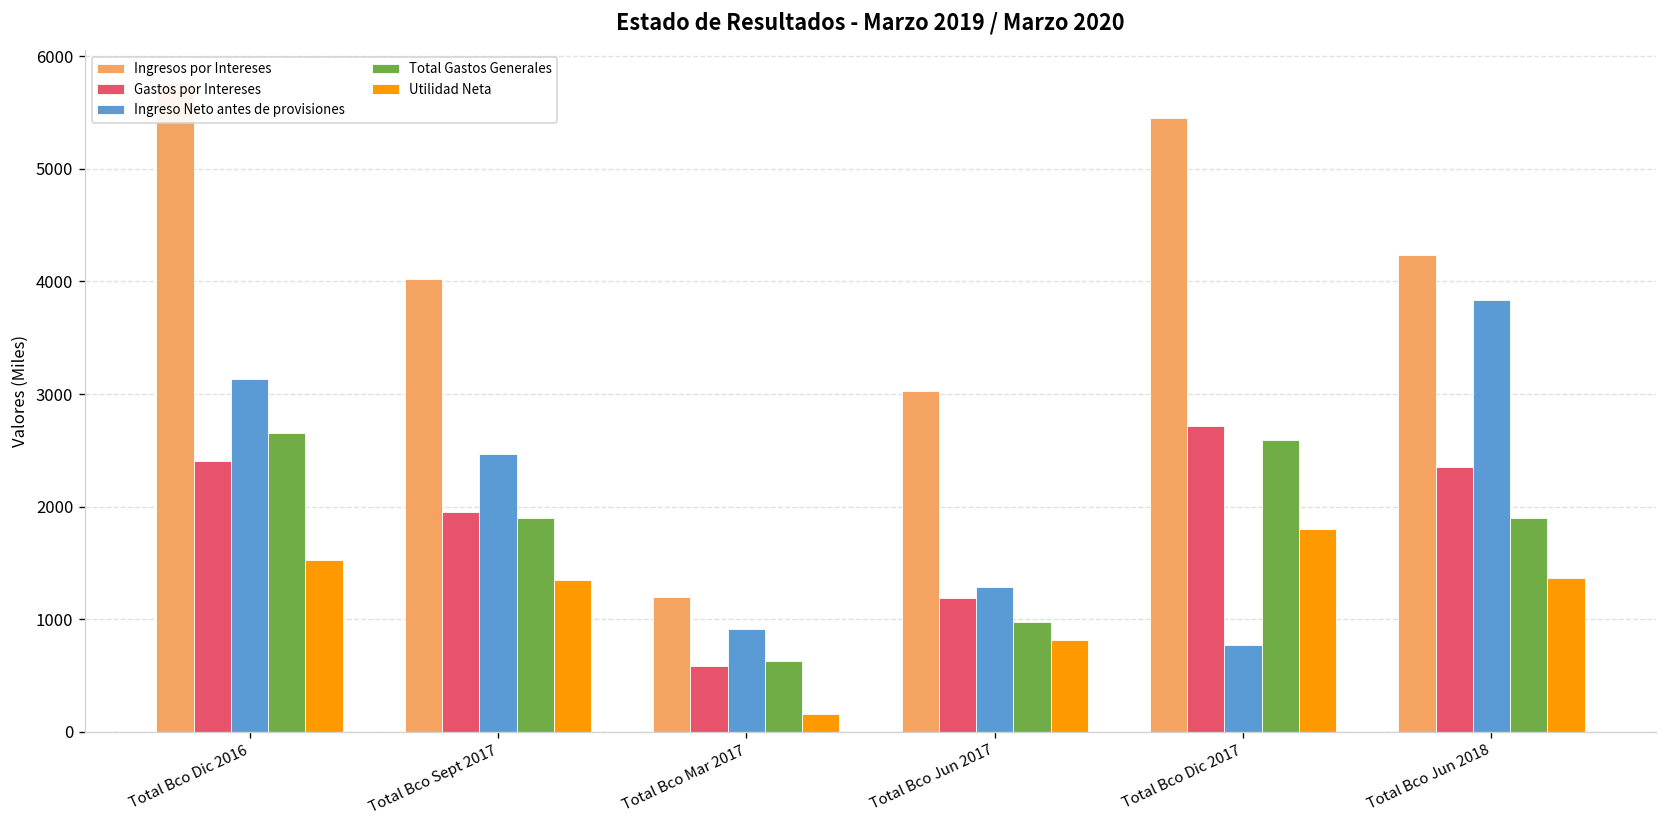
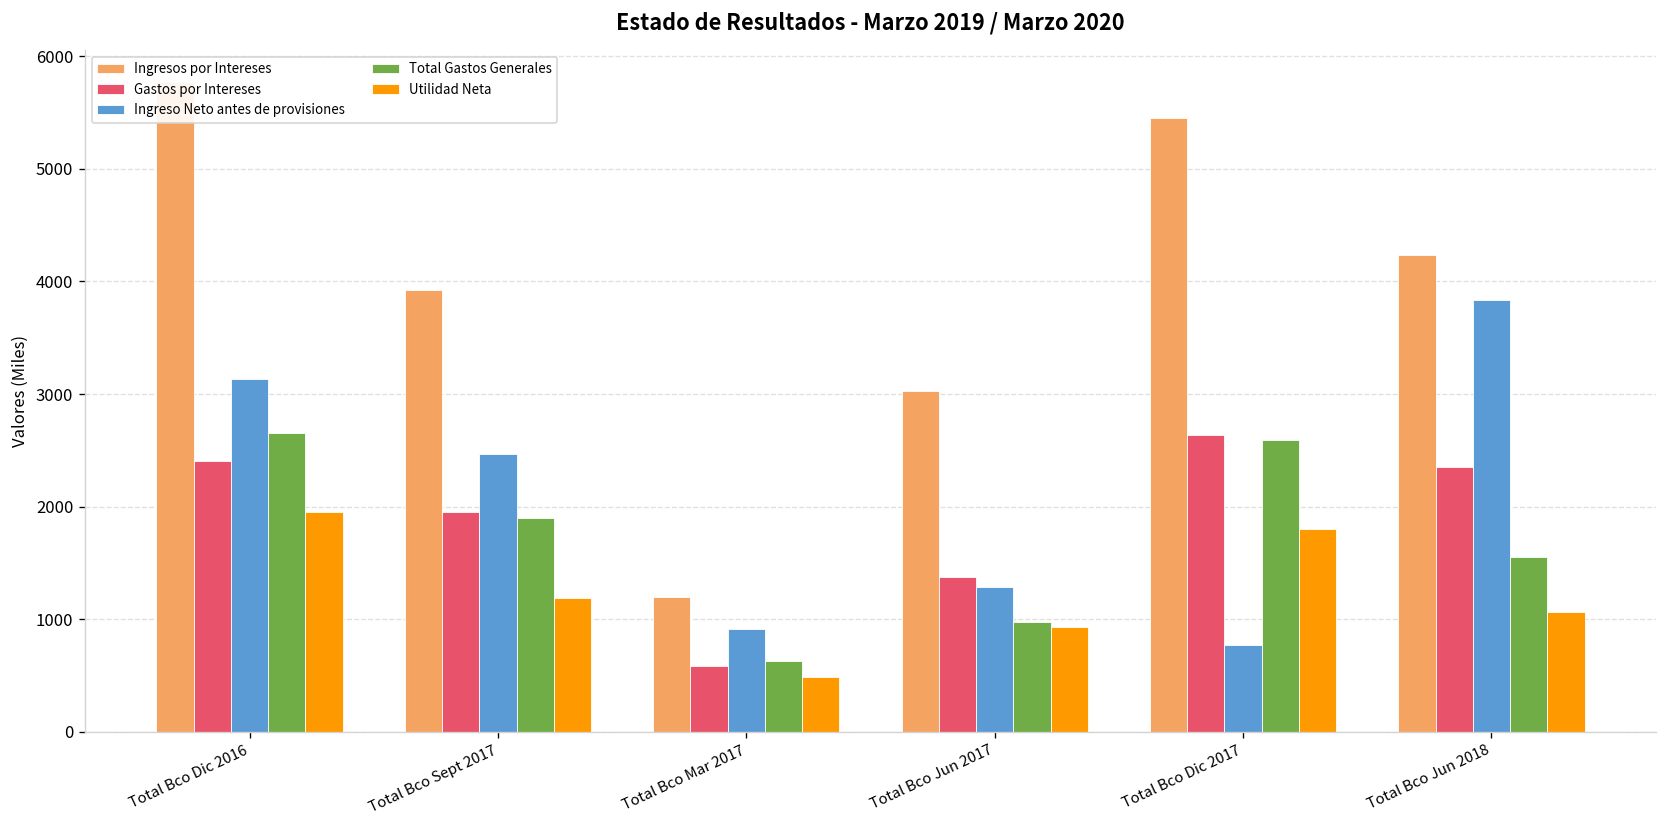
  {
    "Ingresos por Intereses": {
-     "Total Bco Sept 2017": 4000,
+     "Total Bco Sept 2017": 3900,
      "Total Bco Mar 2017": 1200,
      "Total Bco Jun 2017": 3000,
      "Total Bco Dic 2017": 5500,
      "Total Bco Jun 2018": 4200
    },
    "Gastos por Intereses": {
      "Total Bco Dic 2016": 2400,
      "Total Bco Sept 2017": 2000,
      "Total Bco Mar 2017": 600,
-     "Total Bco Jun 2017": 1200,
-     "Total Bco Dic 2017": 2700,
+     "Total Bco Jun 2017": 1400,
+     "Total Bco Dic 2017": 2600,
      "Total Bco Jun 2018": 2400
    },
    "Ingreso Neto antes de provisiones": {
      "Total Bco Dic 2016": 3100,
      "Total Bco Sept 2017": 2500,
      "Total Bco Mar 2017": 900,
      "Total Bco Jun 2017": 1300,
      "Total Bco Dic 2017": 800,
      "Total Bco Jun 2018": 3800
    },
    "Total Gastos Generales": {
      "Total Bco Dic 2016": 2700,
      "Total Bco Sept 2017": 1900,
      "Total Bco Mar 2017": 600,
      "Total Bco Jun 2017": 1000,
      "Total Bco Dic 2017": 2600,
-     "Total Bco Jun 2018": 1900
+     "Total Bco Jun 2018": 1600
    },
    "Utilidad Neta": {
-     "Total Bco Dic 2016": 1500,
-     "Total Bco Sept 2017": 1300,
-     "Total Bco Mar 2017": 200,
-     "Total Bco Jun 2017": 800,
+     "Total Bco Dic 2016": 2000,
+     "Total Bco Sept 2017": 1200,
+     "Total Bco Mar 2017": 500,
+     "Total Bco Jun 2017": 900,
      "Total Bco Dic 2017": 1800,
-     "Total Bco Jun 2018": 1400
+     "Total Bco Jun 2018": 1100
    }
  }
